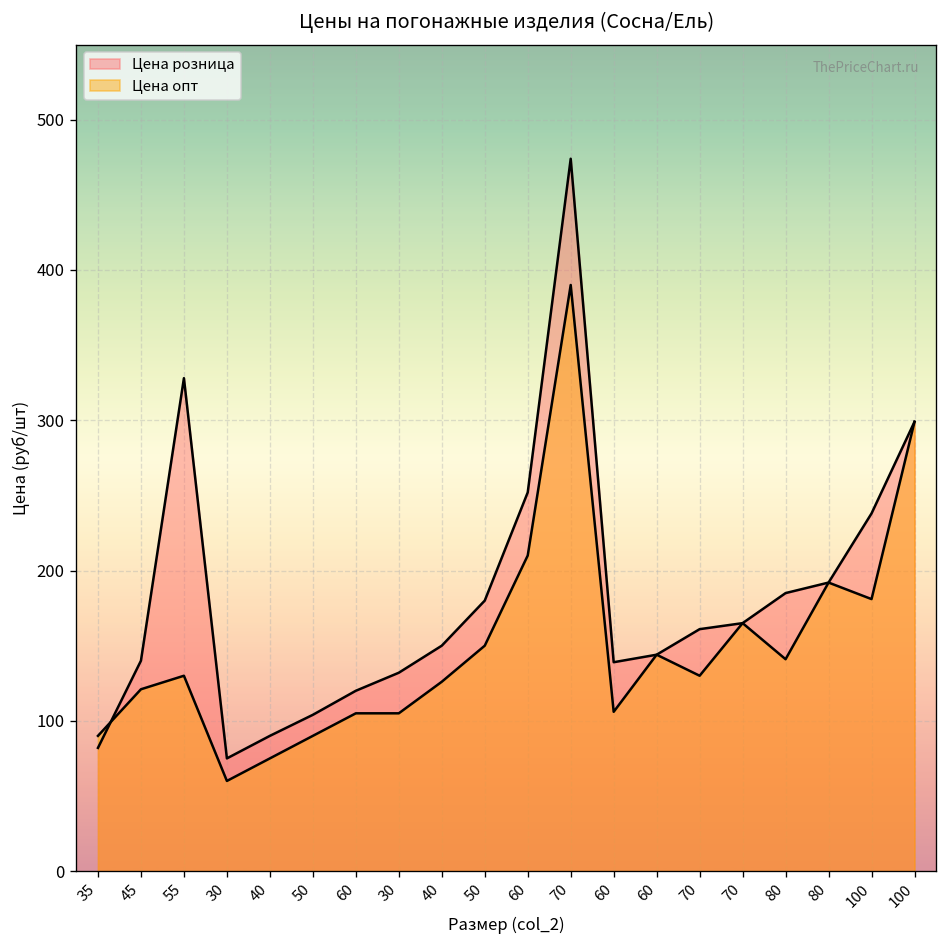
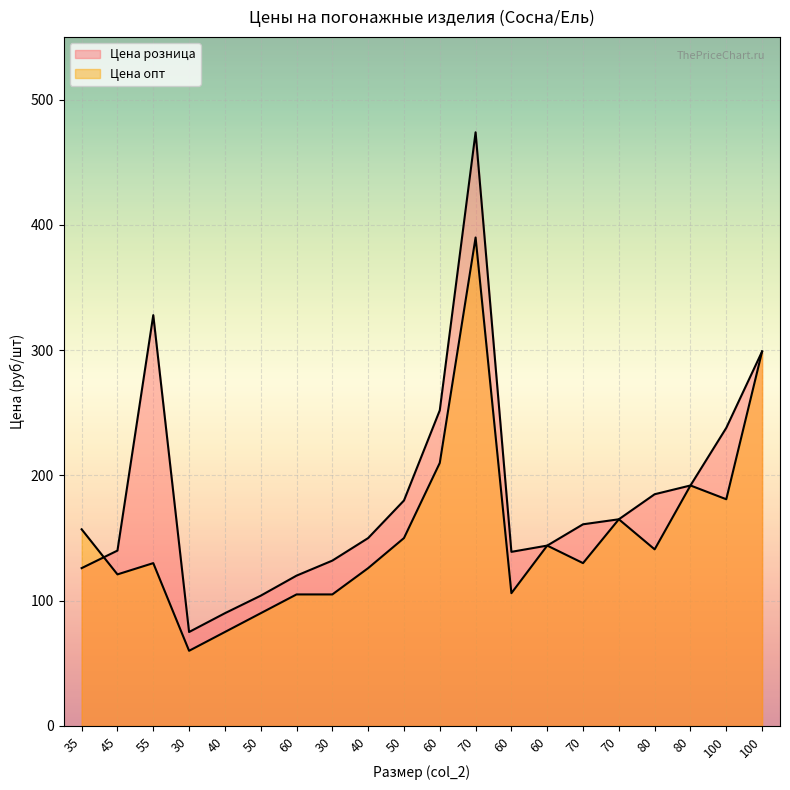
  {
    "Цена розница": {
-     "35": 82,
+     "35": 126,
      "45": 140,
      "55": 328
    },
    "Цена опт": {
-     "35": 90,
+     "35": 157,
      "45": 121,
      "55": 130
    }
  }
